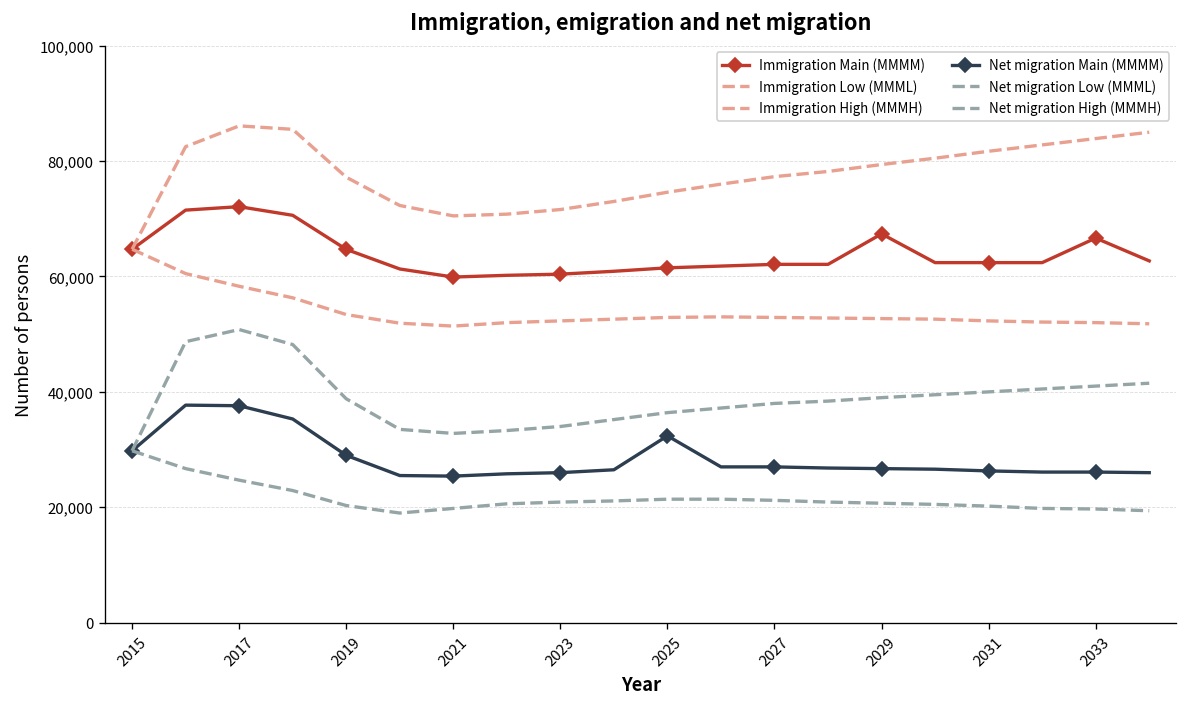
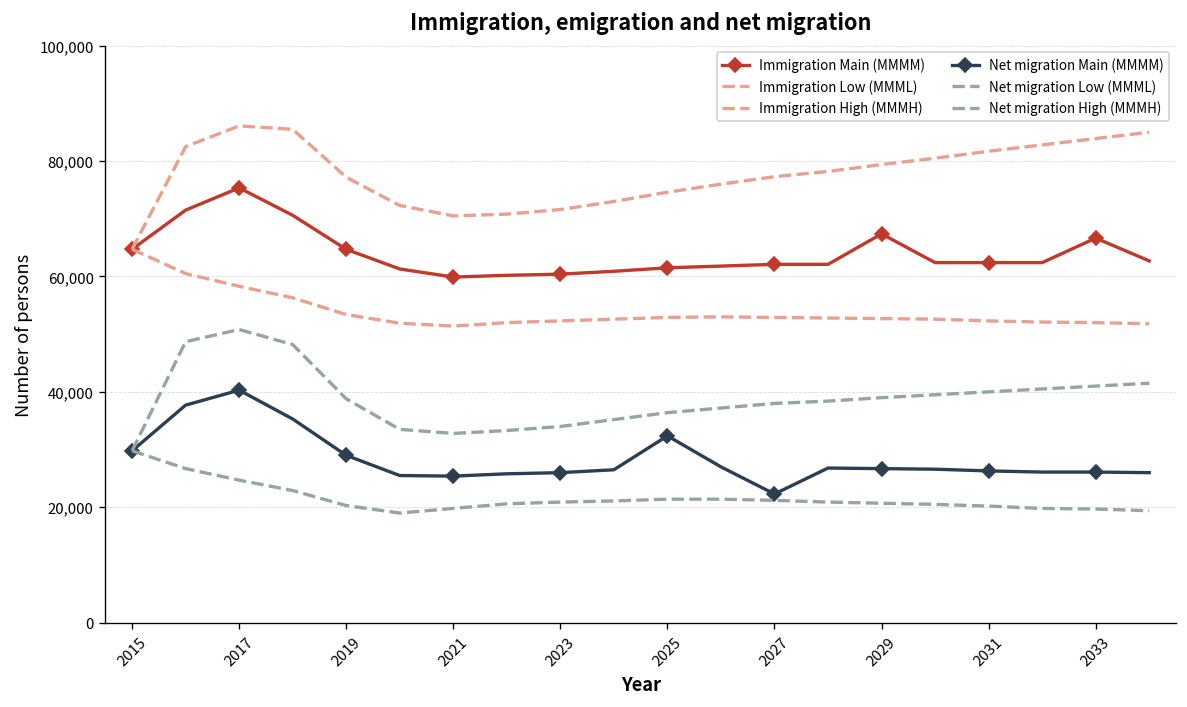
  {
    "Immigration Main (MMMM)": {
-     "2017": "72,000",
+     "2017": "75,000",
      "2019": "65,000",
      "2021": "60,000",
      "2023": "60,000",
      "2025": "62,000",
      "2027": "62,000",
      "2029": "67,000",
      "2031": "62,000",
      "2033": "67,000"
    },
    "Net migration Main (MMMM)": {
-     "2017": "38,000",
+     "2017": "40,000",
      "2019": "29,000",
      "2021": "25,000",
      "2023": "26,000",
      "2025": "32,000",
-     "2027": "27,000",
+     "2027": "22,000",
      "2029": "27,000",
      "2031": "26,000",
      "2033": "26,000"
    }
  }
